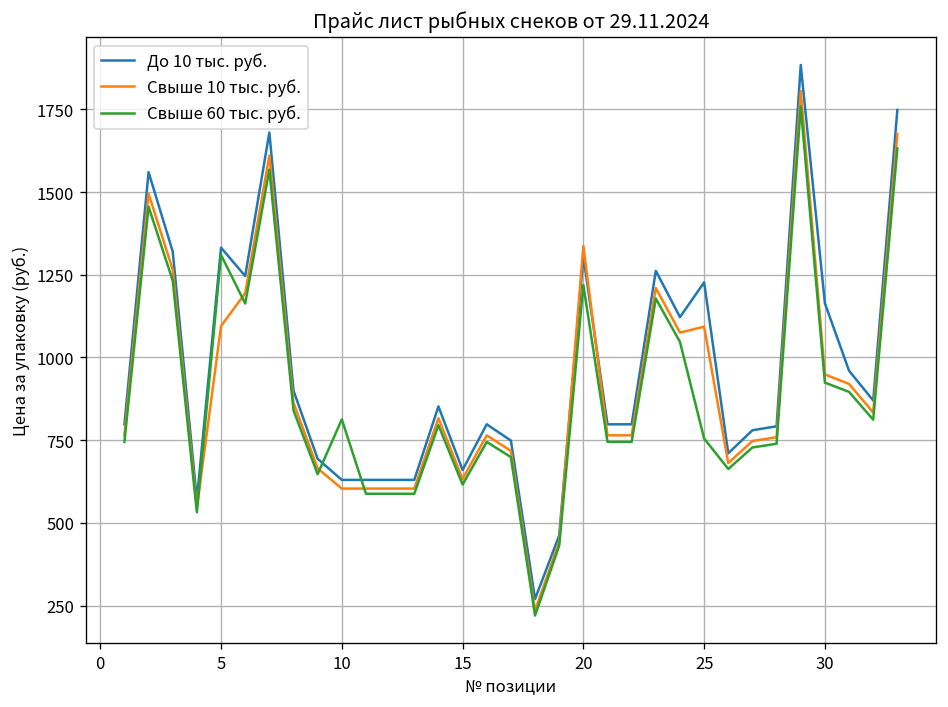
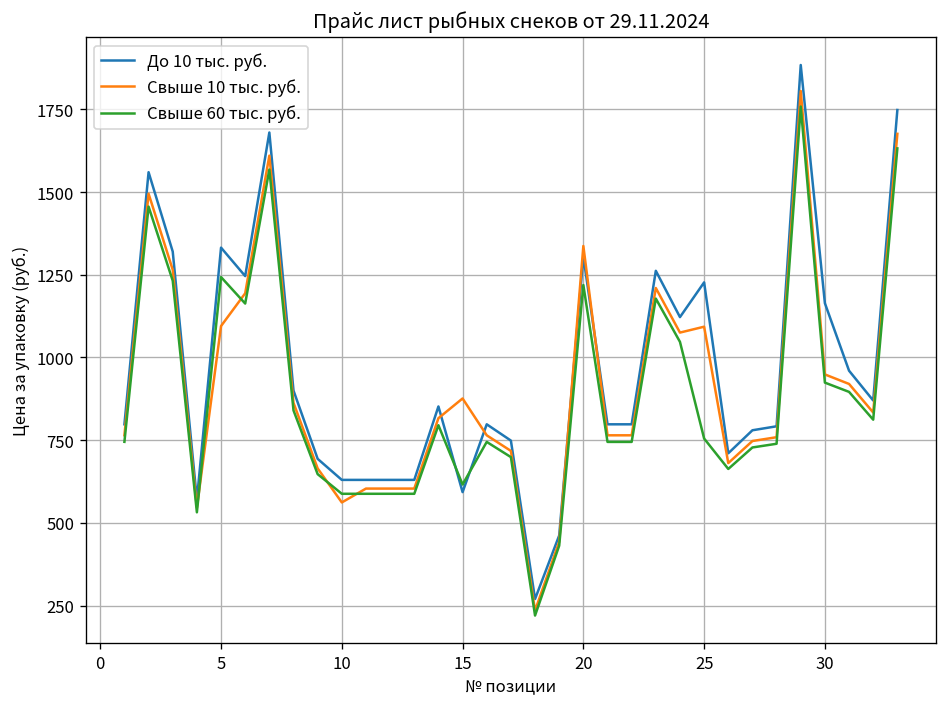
  {
    "До 10 тыс. руб.": {
      "5": 1330,
      "10": 630,
-     "15": 660,
+     "15": 590,
      "20": 1310,
      "25": 1230,
      "30": 1160
    },
    "Свыше 10 тыс. руб.": {
      "5": 1100,
-     "10": 600,
-     "15": 630,
+     "10": 560,
+     "15": 880,
      "20": 1340,
      "25": 1090,
      "30": 950
    },
    "Свыше 60 тыс. руб.": {
-     "5": 1310,
-     "10": 810,
+     "5": 1240,
+     "10": 590,
      "15": 620,
      "20": 1220,
      "25": 760,
      "30": 920
    }
  }
